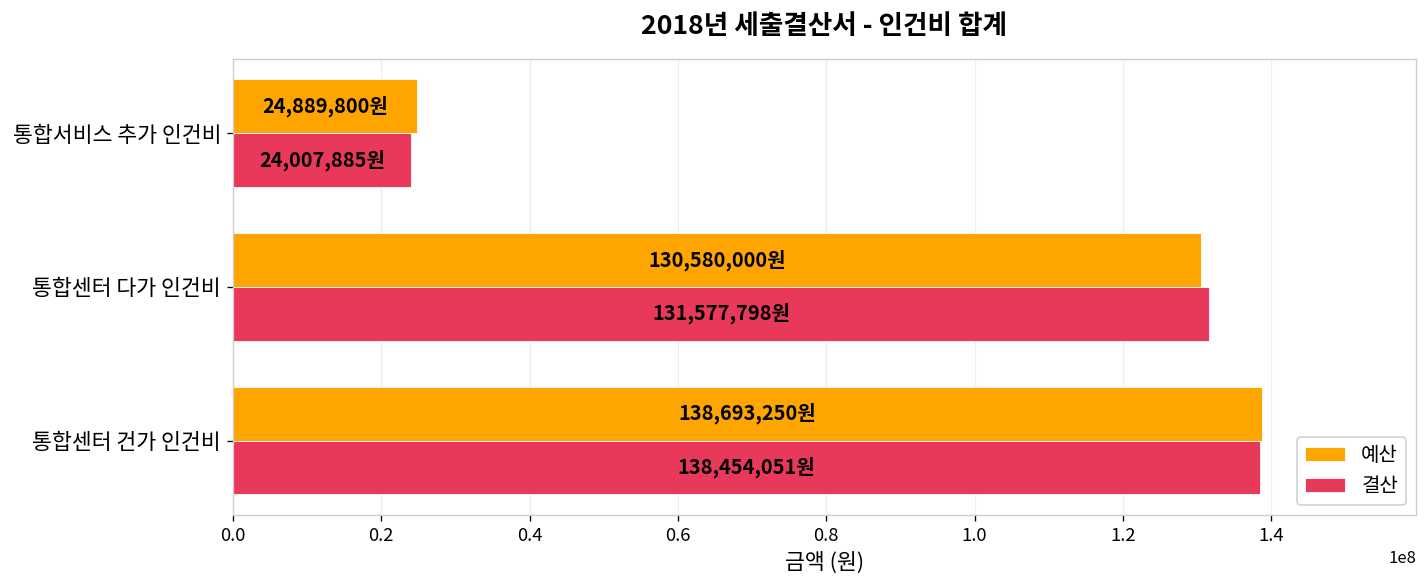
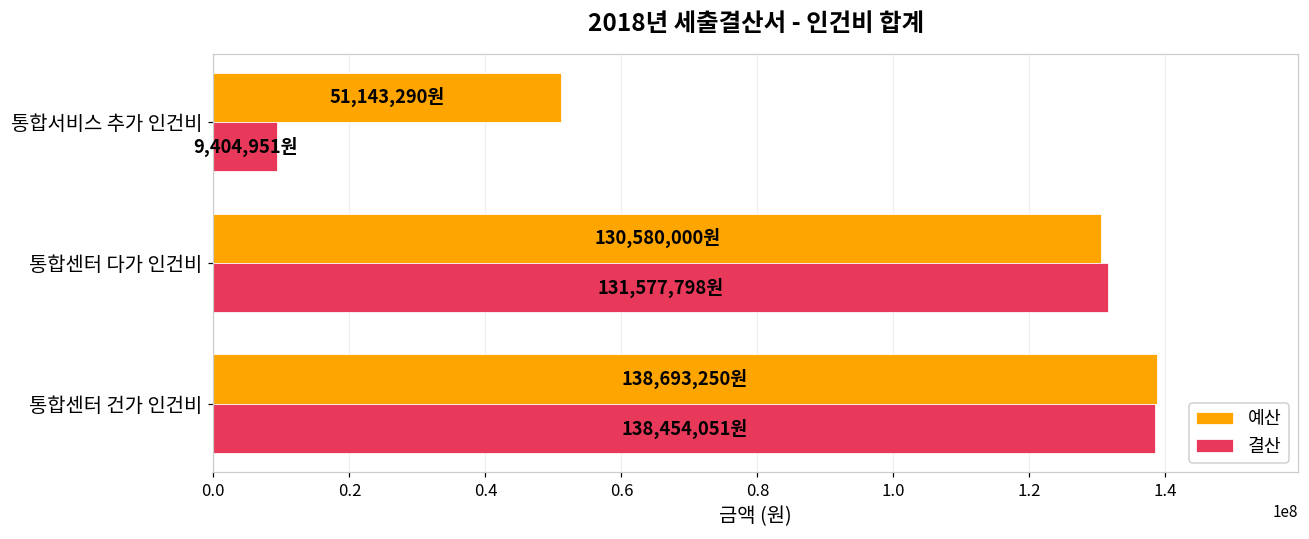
  {
    "예산": {
-     "통합서비스 추가 인건비": "24,889,800원",
+     "통합서비스 추가 인건비": "51,143,290원",
      "통합센터 다가 인건비": "130,580,000원",
      "통합센터 건가 인건비": "138,693,250원"
    },
    "결산": {
-     "통합서비스 추가 인건비": "24,007,885원",
+     "통합서비스 추가 인건비": "9,404,951원",
      "통합센터 다가 인건비": "131,577,798원",
      "통합센터 건가 인건비": "138,454,051원"
    }
  }
